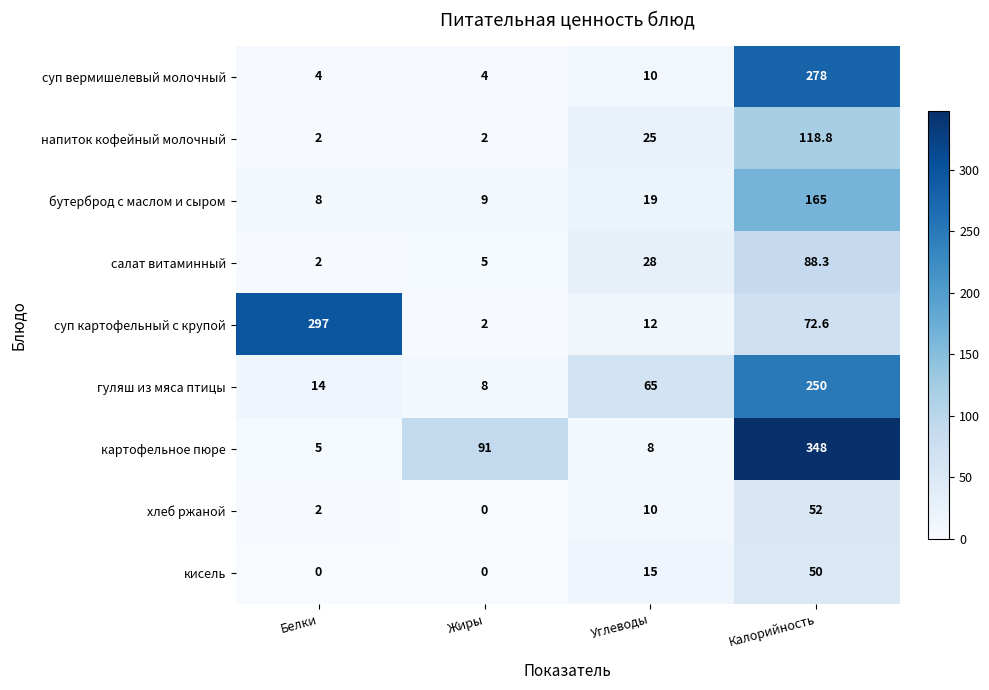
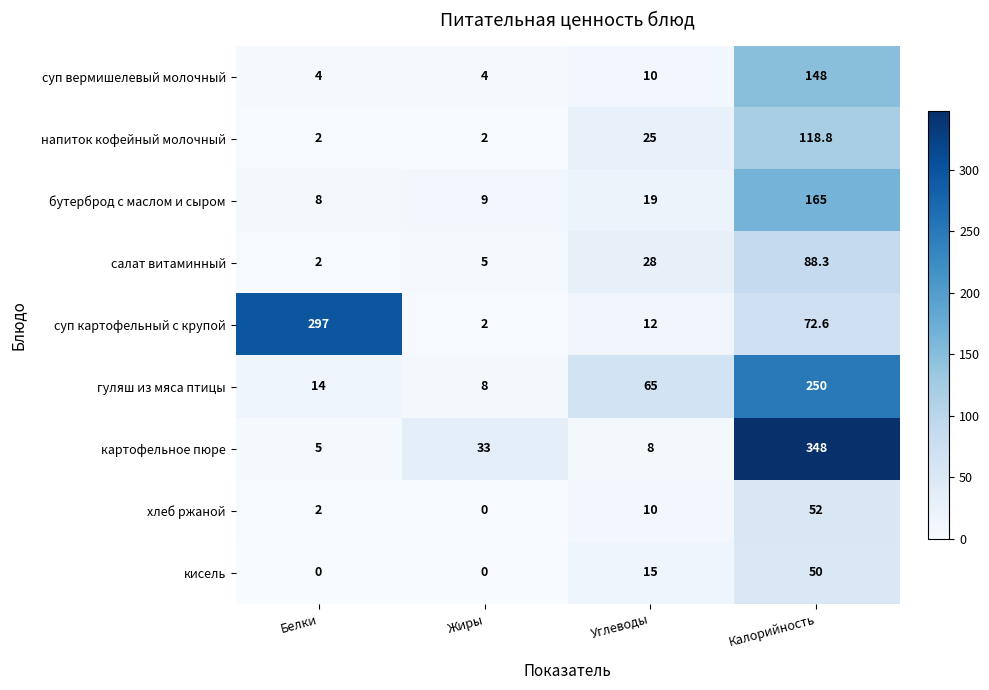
  {
    "суп вермишелевый молочный": {
      "Белки": 4,
      "Жиры": 4,
      "Углеводы": 10,
-     "Калорийность": 278
+     "Калорийность": 148
    },
    "напиток кофейный молочный": {
      "Белки": 2,
      "Жиры": 2,
      "Углеводы": 25,
      "Калорийность": 118.8
    },
    "бутерброд с маслом и сыром": {
      "Белки": 8,
      "Жиры": 9,
      "Углеводы": 19,
      "Калорийность": 165
    },
    "салат витаминный": {
      "Белки": 2,
      "Жиры": 5,
      "Углеводы": 28,
      "Калорийность": 88.3
    },
    "суп картофельный с крупой": {
      "Белки": 297,
      "Жиры": 2,
      "Углеводы": 12,
      "Калорийность": 72.6
    },
    "гуляш из мяса птицы": {
      "Белки": 14,
      "Жиры": 8,
      "Углеводы": 65,
      "Калорийность": 250
    },
    "картофельное пюре": {
      "Белки": 5,
-     "Жиры": 91,
+     "Жиры": 33,
      "Углеводы": 8,
      "Калорийность": 348
    },
    "хлеб ржаной": {
      "Белки": 2,
      "Жиры": 0,
      "Углеводы": 10,
      "Калорийность": 52
    },
    "кисель": {
      "Белки": 0,
      "Жиры": 0,
      "Углеводы": 15,
      "Калорийность": 50
    }
  }
